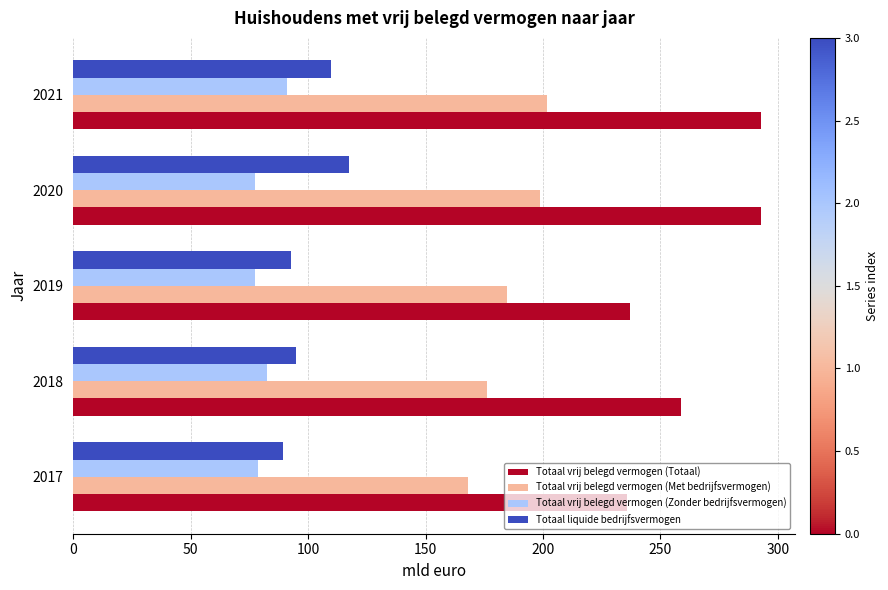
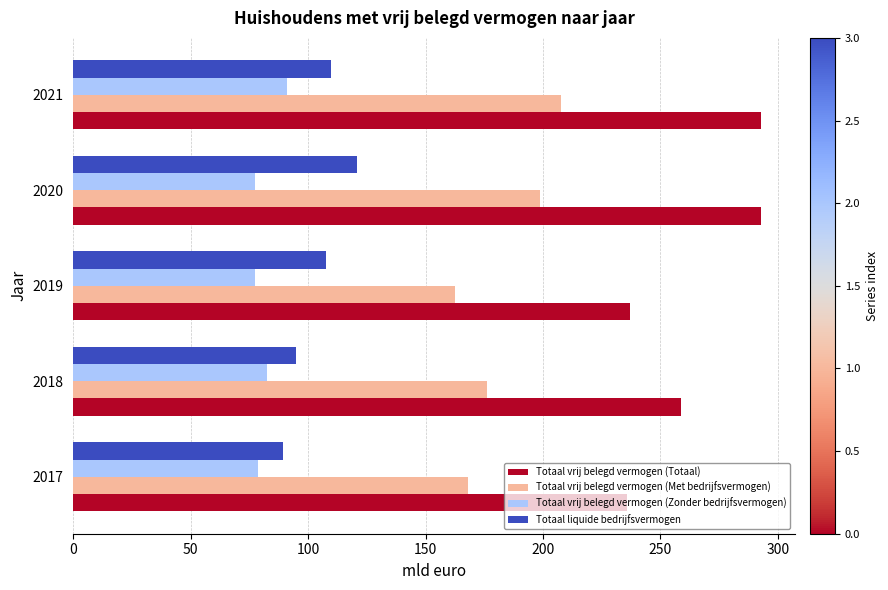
  {
    "Totaal vrij belegd vermogen (Totaal)": {
      "2021": 293,
      "2020": 293,
      "2019": 237,
      "2018": 259
    },
    "Totaal vrij belegd vermogen (Met bedrijfsvermogen)": {
-     "2021": 202,
+     "2021": 208,
      "2020": 199,
-     "2019": 185,
+     "2019": 163,
      "2018": 176,
      "2017": 168
    },
    "Totaal vrij belegd vermogen (Zonder bedrijfsvermogen)": {
      "2021": 91,
      "2020": 77,
      "2019": 77,
      "2018": 83,
      "2017": 79
    },
    "Totaal liquide bedrijfsvermogen": {
      "2021": 110,
-     "2020": 118,
-     "2019": 93,
+     "2020": 121,
+     "2019": 108,
      "2018": 95,
      "2017": 89
    }
  }
